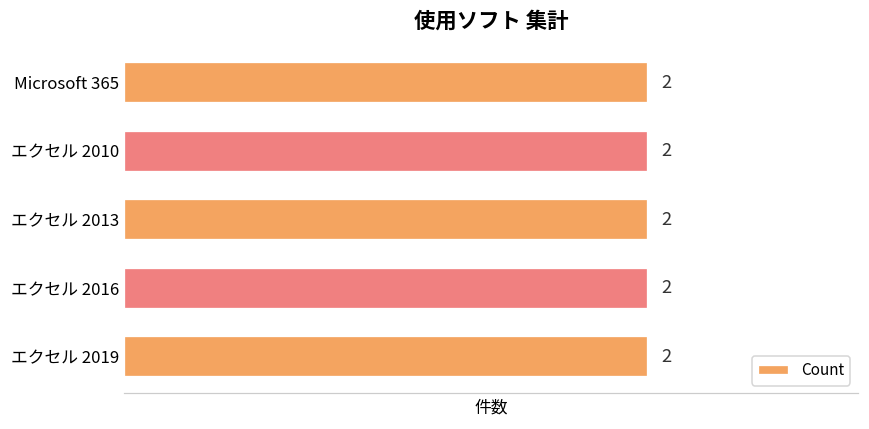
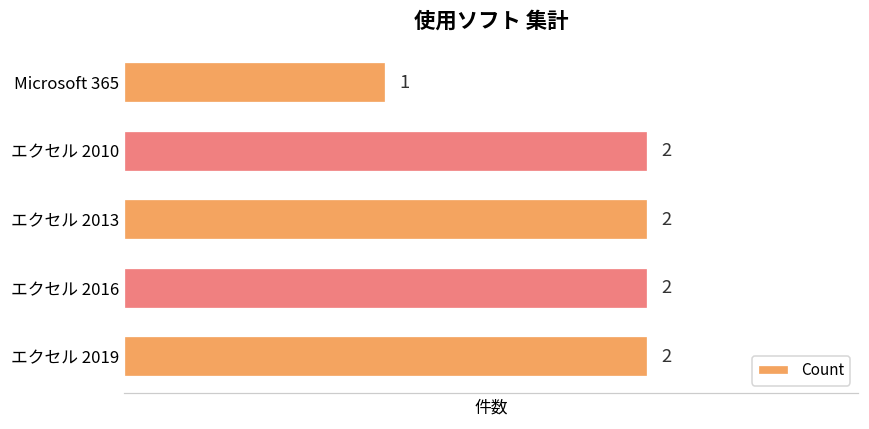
  {
-   "Microsoft 365": 2,
+   "Microsoft 365": 1,
    "エクセル 2010": 2,
    "エクセル 2013": 2,
    "エクセル 2016": 2,
    "エクセル 2019": 2
  }
